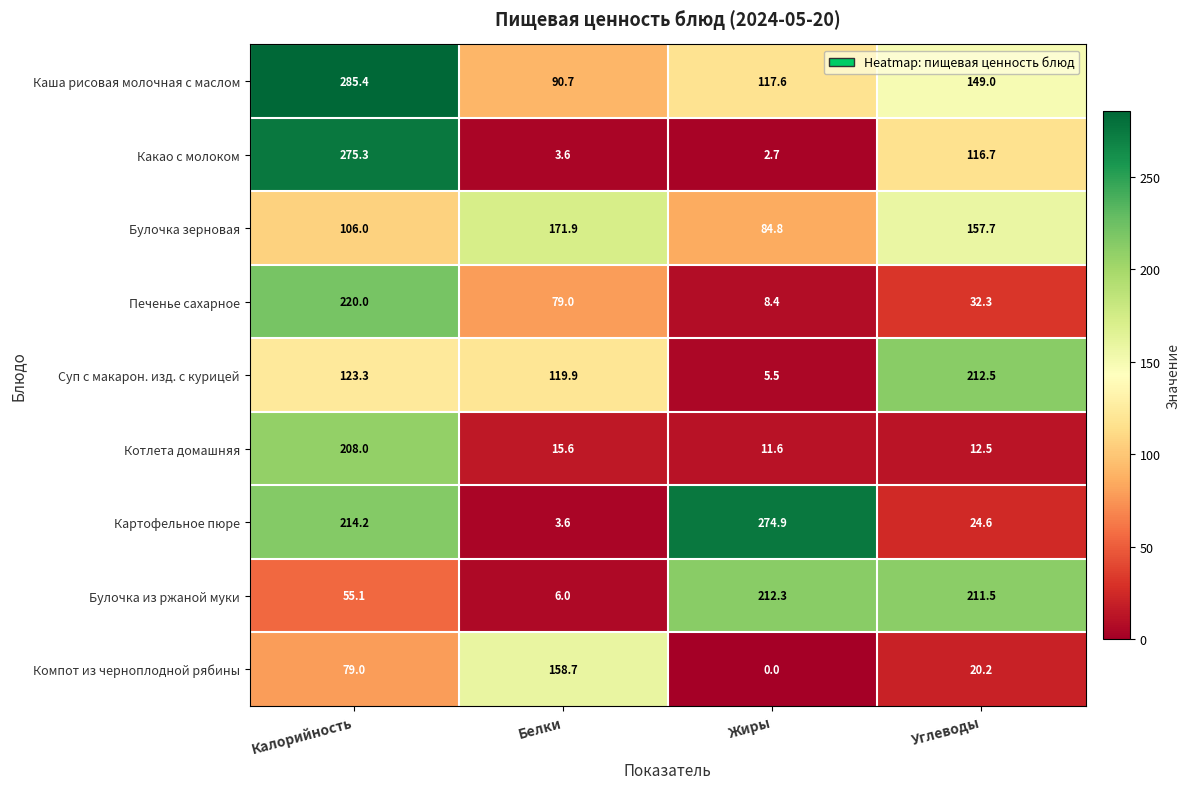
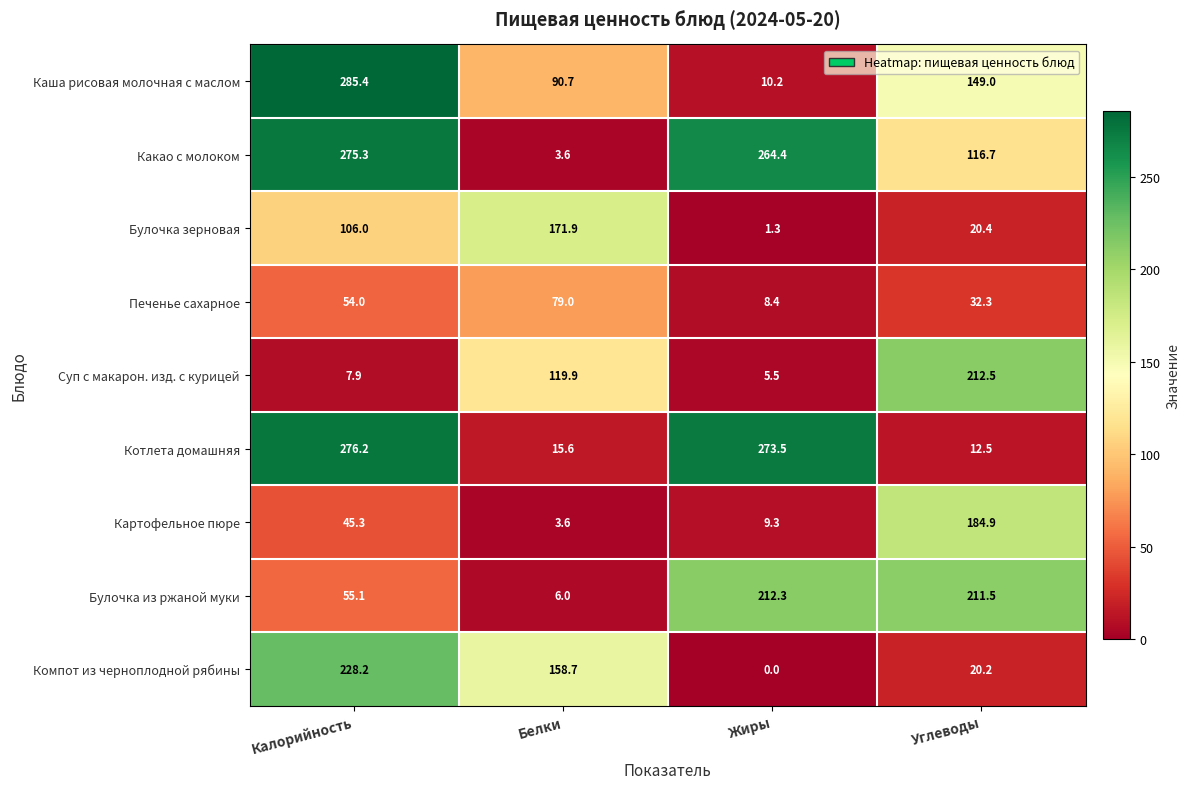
  {
    "Каша рисовая молочная с маслом": {
      "Калорийность": 285.4,
      "Белки": 90.7,
-     "Жиры": 117.6,
+     "Жиры": 10.2,
      "Углеводы": 149.0
    },
    "Какао с молоком": {
      "Калорийность": 275.3,
      "Белки": 3.6,
-     "Жиры": 2.7,
+     "Жиры": 264.4,
      "Углеводы": 116.7
    },
    "Булочка зерновая": {
      "Калорийность": 106.0,
      "Белки": 171.9,
-     "Жиры": 84.8,
-     "Углеводы": 157.7
+     "Жиры": 1.3,
+     "Углеводы": 20.4
    },
    "Печенье сахарное": {
-     "Калорийность": 220.0,
+     "Калорийность": 54.0,
      "Белки": 79.0,
      "Жиры": 8.4,
      "Углеводы": 32.3
    },
    "Суп с макарон. изд. с курицей": {
-     "Калорийность": 123.3,
+     "Калорийность": 7.9,
      "Белки": 119.9,
      "Жиры": 5.5,
      "Углеводы": 212.5
    },
    "Котлета домашняя": {
-     "Калорийность": 208.0,
+     "Калорийность": 276.2,
      "Белки": 15.6,
-     "Жиры": 11.6,
+     "Жиры": 273.5,
      "Углеводы": 12.5
    },
    "Картофельное пюре": {
-     "Калорийность": 214.2,
+     "Калорийность": 45.3,
      "Белки": 3.6,
-     "Жиры": 274.9,
-     "Углеводы": 24.6
+     "Жиры": 9.3,
+     "Углеводы": 184.9
    },
    "Булочка из ржаной муки": {
      "Калорийность": 55.1,
      "Белки": 6.0,
      "Жиры": 212.3,
      "Углеводы": 211.5
    },
    "Компот из черноплодной рябины": {
-     "Калорийность": 79.0,
+     "Калорийность": 228.2,
      "Белки": 158.7,
      "Жиры": 0.0,
      "Углеводы": 20.2
    }
  }
